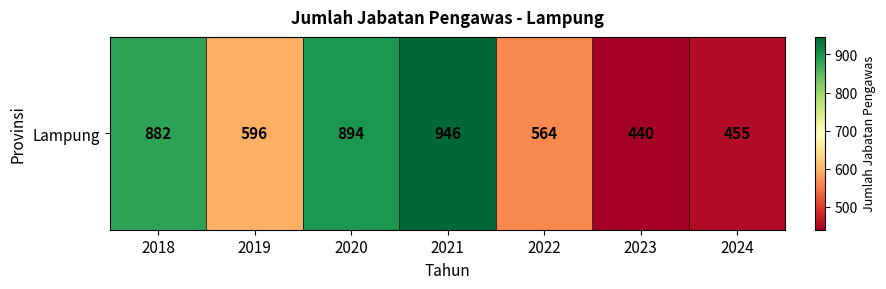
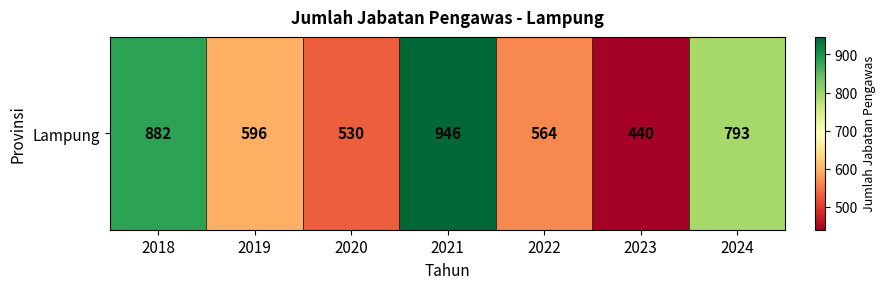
  {
    "Lampung": {
      "2018": 882,
      "2019": 596,
-     "2020": 894,
+     "2020": 530,
      "2021": 946,
      "2022": 564,
      "2023": 440,
-     "2024": 455
+     "2024": 793
    }
  }
